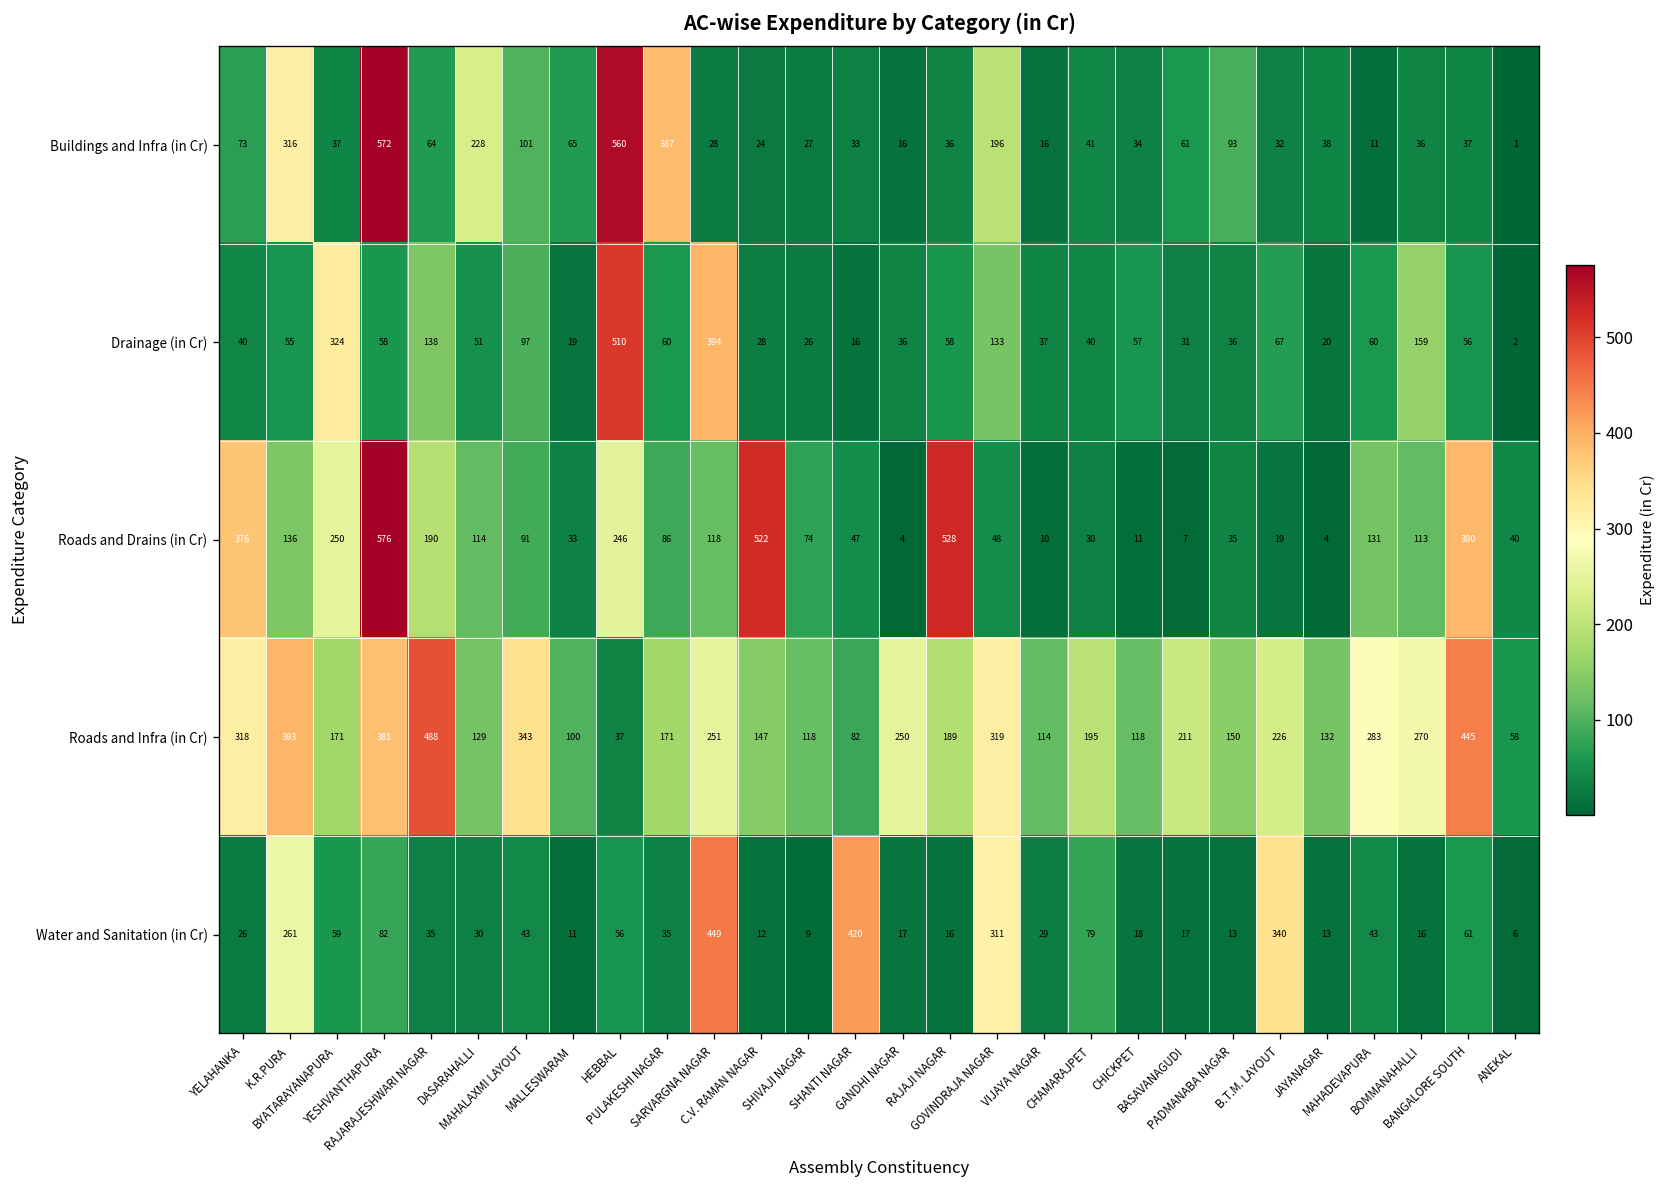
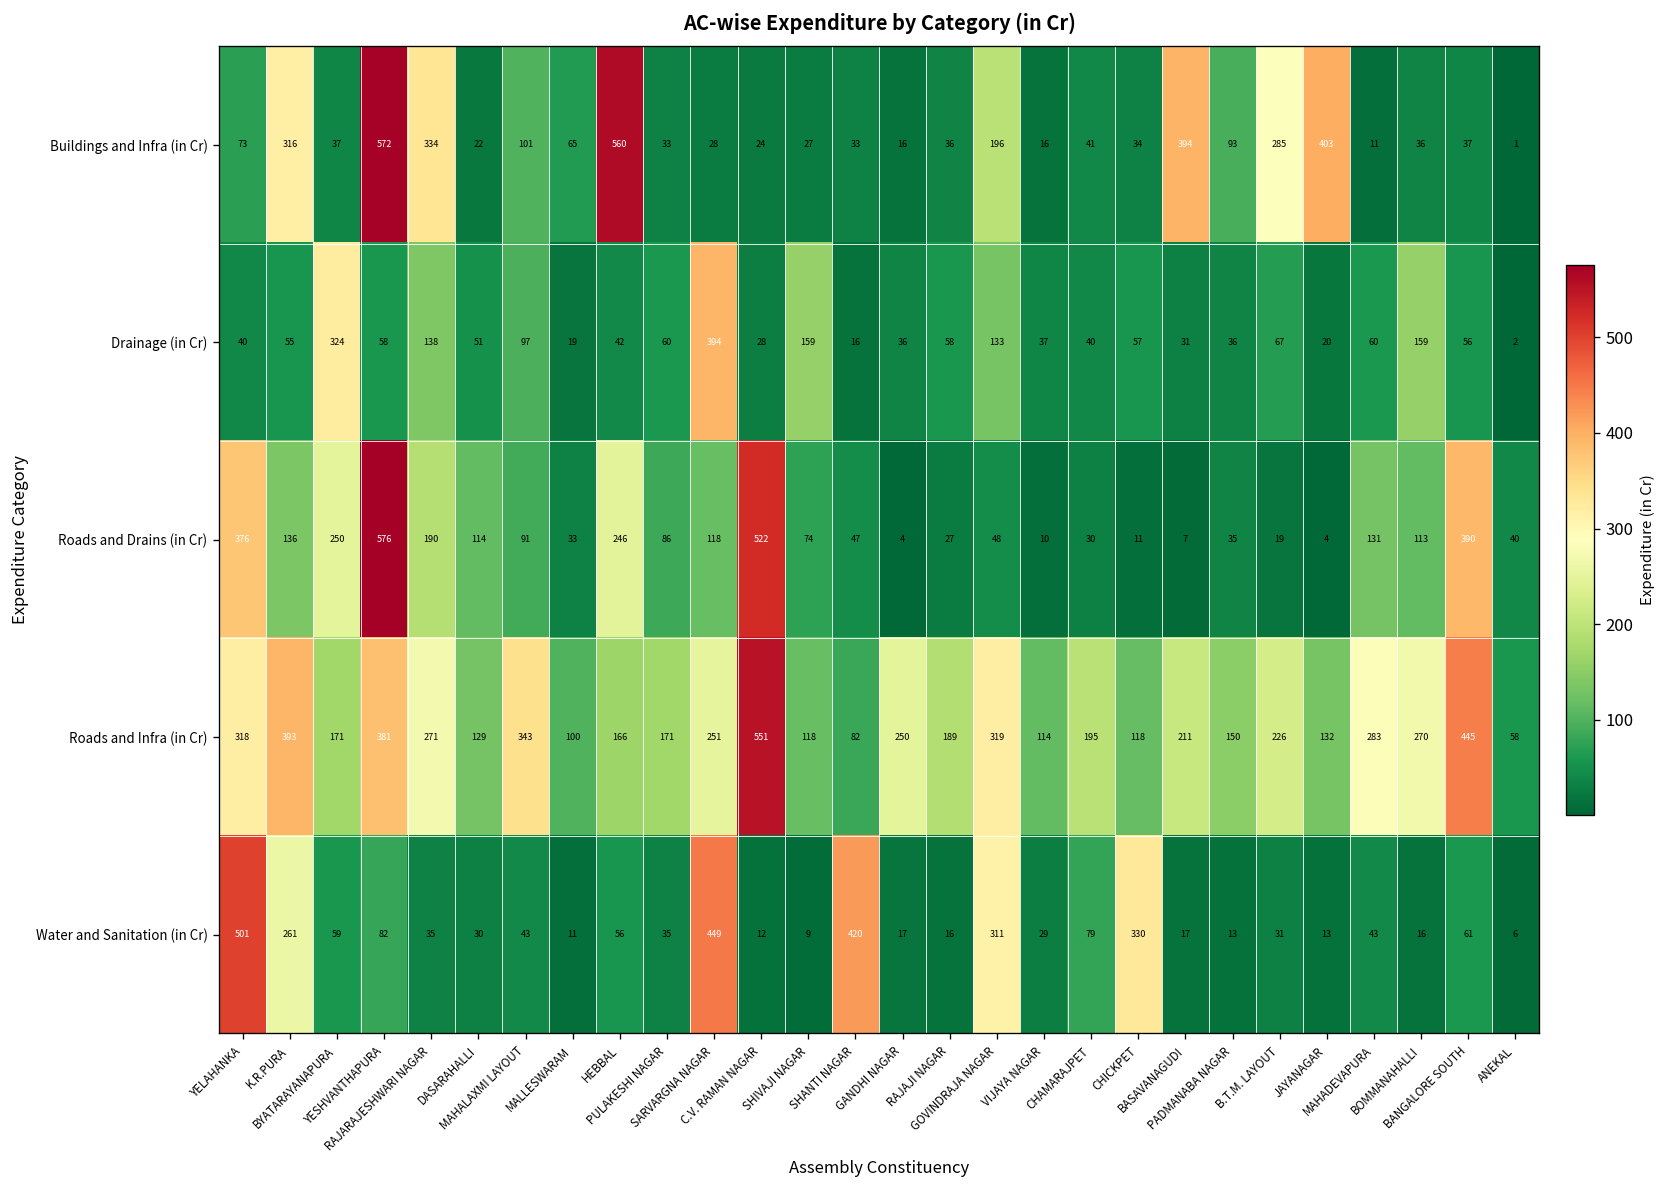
  {
    "Buildings and Infra (in Cr)": {
      "YELAHANKA": 73,
      "K.R.PURA": 316,
      "BYATARAYANAPURA": 37,
      "YESHVANTHAPURA": 572,
-     "RAJARAJESHWARI NAGAR": 64,
-     "DASARAHALLI": 228,
+     "RAJARAJESHWARI NAGAR": 334,
+     "DASARAHALLI": 22,
      "MAHALAXMI LAYOUT": 101,
      "MALLESWARAM": 65,
      "HEBBAL": 560,
-     "PULAKESHI NAGAR": 387,
+     "PULAKESHI NAGAR": 33,
      "SARVARGNA NAGAR": 28,
      "C.V. RAMAN NAGAR": 24,
      "SHIVAJI NAGAR": 27,
      "SHANTI NAGAR": 33,
      "GANDHI NAGAR": 16,
      "RAJAJI NAGAR": 36,
      "GOVINDRAJA NAGAR": 196,
      "VIJAYA NAGAR": 16,
      "CHAMARAJPET": 41,
      "CHICKPET": 34,
-     "BASAVANAGUDI": 61,
+     "BASAVANAGUDI": 394,
      "PADMANABA NAGAR": 93,
-     "B.T.M. LAYOUT": 32,
-     "JAYANAGAR": 38,
+     "B.T.M. LAYOUT": 285,
+     "JAYANAGAR": 403,
      "MAHADEVAPURA": 11,
      "BOMMANAHALLI": 36,
      "BANGALORE SOUTH": 37,
      "ANEKAL": 1
    },
    "Drainage (in Cr)": {
      "YELAHANKA": 40,
      "K.R.PURA": 55,
      "BYATARAYANAPURA": 324,
      "YESHVANTHAPURA": 58,
      "RAJARAJESHWARI NAGAR": 138,
      "DASARAHALLI": 51,
      "MAHALAXMI LAYOUT": 97,
      "MALLESWARAM": 19,
-     "HEBBAL": 510,
+     "HEBBAL": 42,
      "PULAKESHI NAGAR": 60,
      "SARVARGNA NAGAR": 394,
      "C.V. RAMAN NAGAR": 28,
-     "SHIVAJI NAGAR": 26,
+     "SHIVAJI NAGAR": 159,
      "SHANTI NAGAR": 16,
      "GANDHI NAGAR": 36,
      "RAJAJI NAGAR": 58,
      "GOVINDRAJA NAGAR": 133,
      "VIJAYA NAGAR": 37,
      "CHAMARAJPET": 40,
      "CHICKPET": 57,
      "BASAVANAGUDI": 31,
      "PADMANABA NAGAR": 36,
      "B.T.M. LAYOUT": 67,
      "JAYANAGAR": 20,
      "MAHADEVAPURA": 60,
      "BOMMANAHALLI": 159,
      "BANGALORE SOUTH": 56,
      "ANEKAL": 2
    },
    "Roads and Drains (in Cr)": {
      "YELAHANKA": 376,
      "K.R.PURA": 136,
      "BYATARAYANAPURA": 250,
      "YESHVANTHAPURA": 576,
      "RAJARAJESHWARI NAGAR": 190,
      "DASARAHALLI": 114,
      "MAHALAXMI LAYOUT": 91,
      "MALLESWARAM": 33,
      "HEBBAL": 246,
      "PULAKESHI NAGAR": 86,
      "SARVARGNA NAGAR": 118,
      "C.V. RAMAN NAGAR": 522,
      "SHIVAJI NAGAR": 74,
      "SHANTI NAGAR": 47,
      "GANDHI NAGAR": 4,
-     "RAJAJI NAGAR": 528,
+     "RAJAJI NAGAR": 27,
      "GOVINDRAJA NAGAR": 48,
      "VIJAYA NAGAR": 10,
      "CHAMARAJPET": 30,
      "CHICKPET": 11,
      "BASAVANAGUDI": 7,
      "PADMANABA NAGAR": 35,
      "B.T.M. LAYOUT": 19,
      "JAYANAGAR": 4,
      "MAHADEVAPURA": 131,
      "BOMMANAHALLI": 113,
      "BANGALORE SOUTH": 390,
      "ANEKAL": 40
    },
    "Roads and Infra (in Cr)": {
      "YELAHANKA": 318,
      "K.R.PURA": 393,
      "BYATARAYANAPURA": 171,
      "YESHVANTHAPURA": 381,
-     "RAJARAJESHWARI NAGAR": 488,
+     "RAJARAJESHWARI NAGAR": 271,
      "DASARAHALLI": 129,
      "MAHALAXMI LAYOUT": 343,
      "MALLESWARAM": 100,
-     "HEBBAL": 37,
+     "HEBBAL": 166,
      "PULAKESHI NAGAR": 171,
      "SARVARGNA NAGAR": 251,
-     "C.V. RAMAN NAGAR": 147,
+     "C.V. RAMAN NAGAR": 551,
      "SHIVAJI NAGAR": 118,
      "SHANTI NAGAR": 82,
      "GANDHI NAGAR": 250,
      "RAJAJI NAGAR": 189,
      "GOVINDRAJA NAGAR": 319,
      "VIJAYA NAGAR": 114,
      "CHAMARAJPET": 195,
      "CHICKPET": 118,
      "BASAVANAGUDI": 211,
      "PADMANABA NAGAR": 150,
      "B.T.M. LAYOUT": 226,
      "JAYANAGAR": 132,
      "MAHADEVAPURA": 283,
      "BOMMANAHALLI": 270,
      "BANGALORE SOUTH": 445,
      "ANEKAL": 58
    },
    "Water and Sanitation (in Cr)": {
-     "YELAHANKA": 26,
+     "YELAHANKA": 501,
      "K.R.PURA": 261,
      "BYATARAYANAPURA": 59,
      "YESHVANTHAPURA": 82,
      "RAJARAJESHWARI NAGAR": 35,
      "DASARAHALLI": 30,
      "MAHALAXMI LAYOUT": 43,
      "MALLESWARAM": 11,
      "HEBBAL": 56,
      "PULAKESHI NAGAR": 35,
      "SARVARGNA NAGAR": 449,
      "C.V. RAMAN NAGAR": 12,
      "SHIVAJI NAGAR": 9,
      "SHANTI NAGAR": 420,
      "GANDHI NAGAR": 17,
      "RAJAJI NAGAR": 16,
      "GOVINDRAJA NAGAR": 311,
      "VIJAYA NAGAR": 29,
      "CHAMARAJPET": 79,
-     "CHICKPET": 18,
+     "CHICKPET": 330,
      "BASAVANAGUDI": 17,
      "PADMANABA NAGAR": 13,
-     "B.T.M. LAYOUT": 340,
+     "B.T.M. LAYOUT": 31,
      "JAYANAGAR": 13,
      "MAHADEVAPURA": 43,
      "BOMMANAHALLI": 16,
      "BANGALORE SOUTH": 61,
      "ANEKAL": 6
    }
  }
